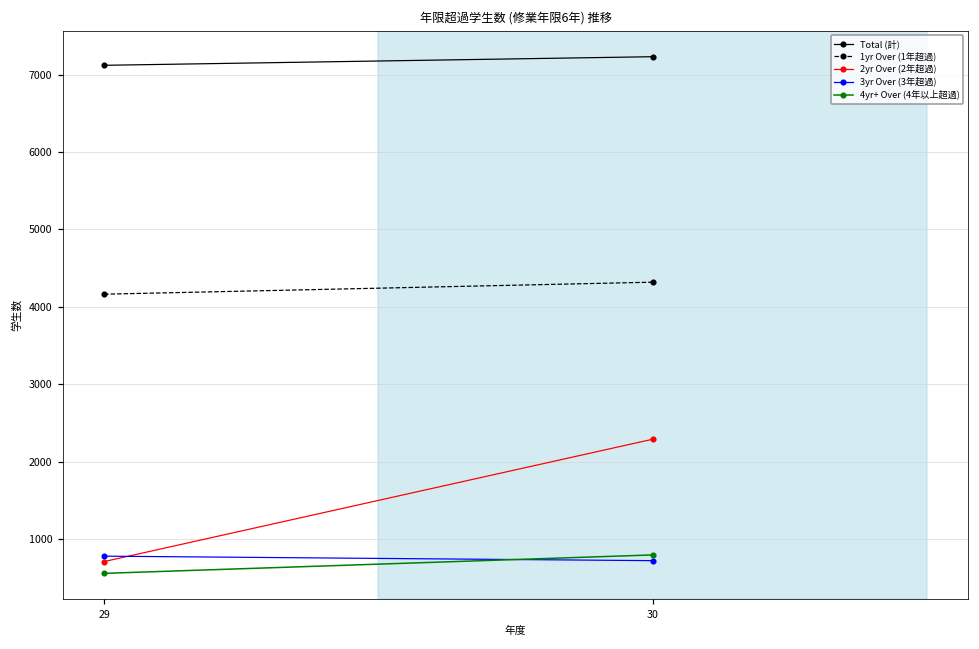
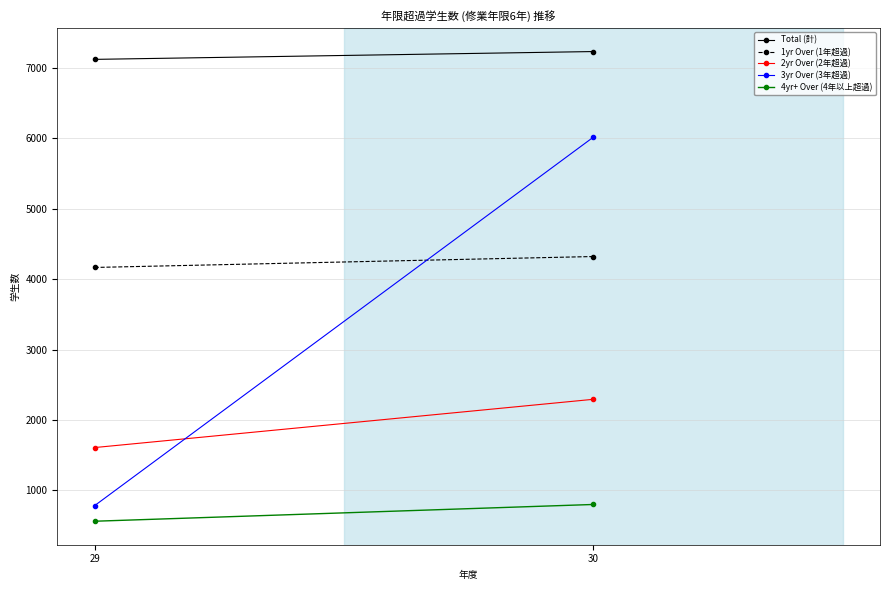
  {
    "2yr Over (2年超過)": {
-     "29": 700,
+     "29": 1600,
      "30": 2300
    },
    "3yr Over (3年超過)": {
      "29": 800,
-     "30": 700
+     "30": 6000
    },
    "4yr+ Over (4年以上超過)": {
      "29": 600,
      "30": 800
    }
  }
